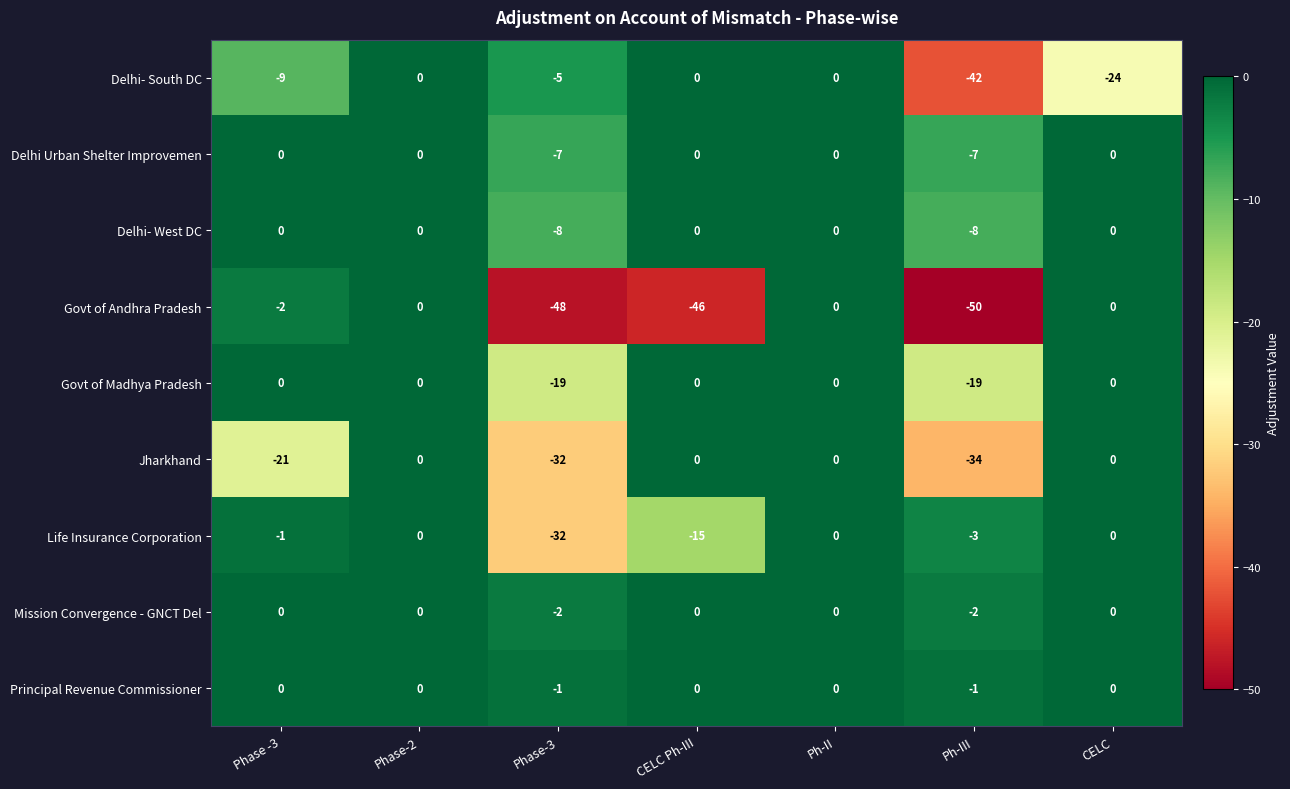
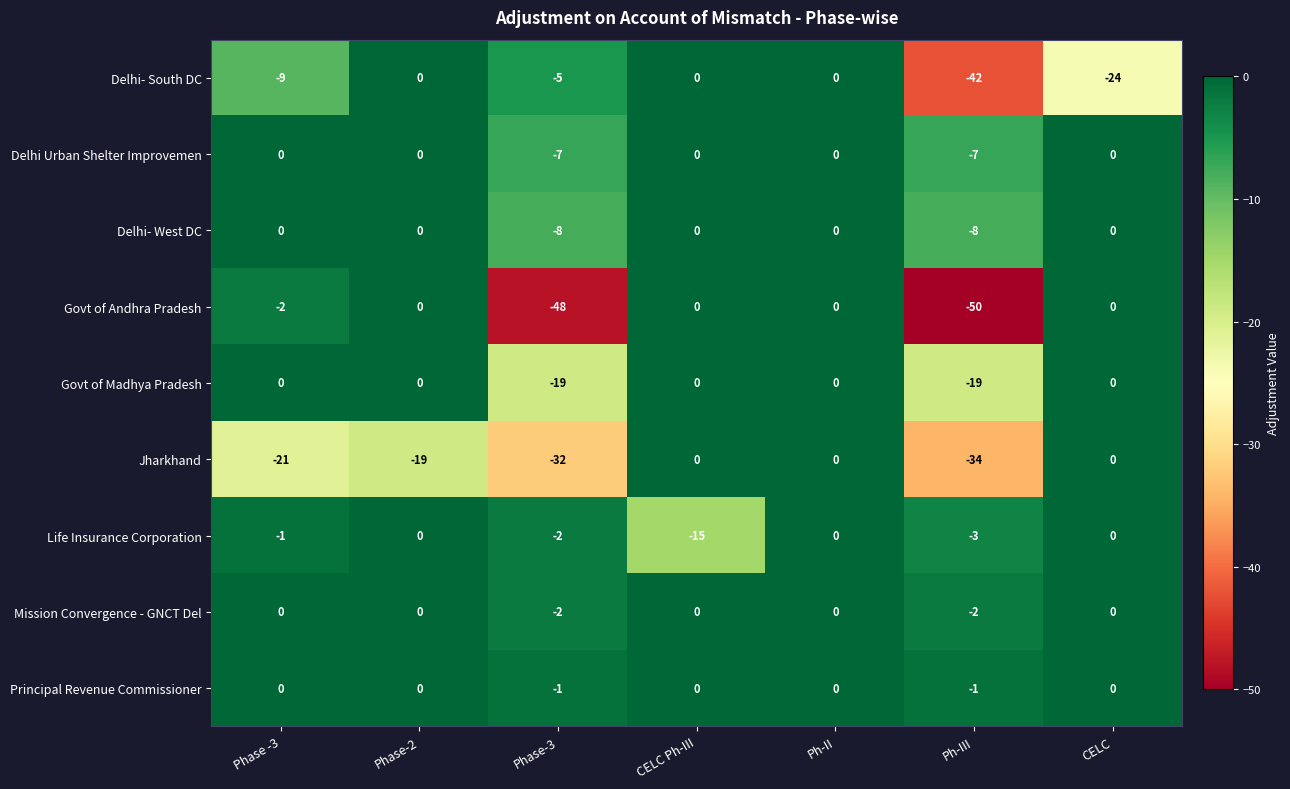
  {
    "Delhi- South DC": {
      "Phase -3": -9,
      "Phase-2": 0,
      "Phase-3": -5,
      "CELC Ph-III": 0,
      "Ph-II": 0,
      "Ph-III": -42,
      "CELC": -24
    },
    "Delhi Urban Shelter Improvemen": {
      "Phase -3": 0,
      "Phase-2": 0,
      "Phase-3": -7,
      "CELC Ph-III": 0,
      "Ph-II": 0,
      "Ph-III": -7,
      "CELC": 0
    },
    "Delhi- West DC": {
      "Phase -3": 0,
      "Phase-2": 0,
      "Phase-3": -8,
      "CELC Ph-III": 0,
      "Ph-II": 0,
      "Ph-III": -8,
      "CELC": 0
    },
    "Govt of Andhra Pradesh": {
      "Phase -3": -2,
      "Phase-2": 0,
      "Phase-3": -48,
-     "CELC Ph-III": -46,
+     "CELC Ph-III": 0,
      "Ph-II": 0,
      "Ph-III": -50,
      "CELC": 0
    },
    "Govt of Madhya Pradesh": {
      "Phase -3": 0,
      "Phase-2": 0,
      "Phase-3": -19,
      "CELC Ph-III": 0,
      "Ph-II": 0,
      "Ph-III": -19,
      "CELC": 0
    },
    "Jharkhand": {
      "Phase -3": -21,
-     "Phase-2": 0,
+     "Phase-2": -19,
      "Phase-3": -32,
      "CELC Ph-III": 0,
      "Ph-II": 0,
      "Ph-III": -34,
      "CELC": 0
    },
    "Life Insurance Corporation": {
      "Phase -3": -1,
      "Phase-2": 0,
-     "Phase-3": -32,
+     "Phase-3": -2,
      "CELC Ph-III": -15,
      "Ph-II": 0,
      "Ph-III": -3,
      "CELC": 0
    },
    "Mission Convergence - GNCT Del": {
      "Phase -3": 0,
      "Phase-2": 0,
      "Phase-3": -2,
      "CELC Ph-III": 0,
      "Ph-II": 0,
      "Ph-III": -2,
      "CELC": 0
    },
    "Principal Revenue Commissioner": {
      "Phase -3": 0,
      "Phase-2": 0,
      "Phase-3": -1,
      "CELC Ph-III": 0,
      "Ph-II": 0,
      "Ph-III": -1,
      "CELC": 0
    }
  }
